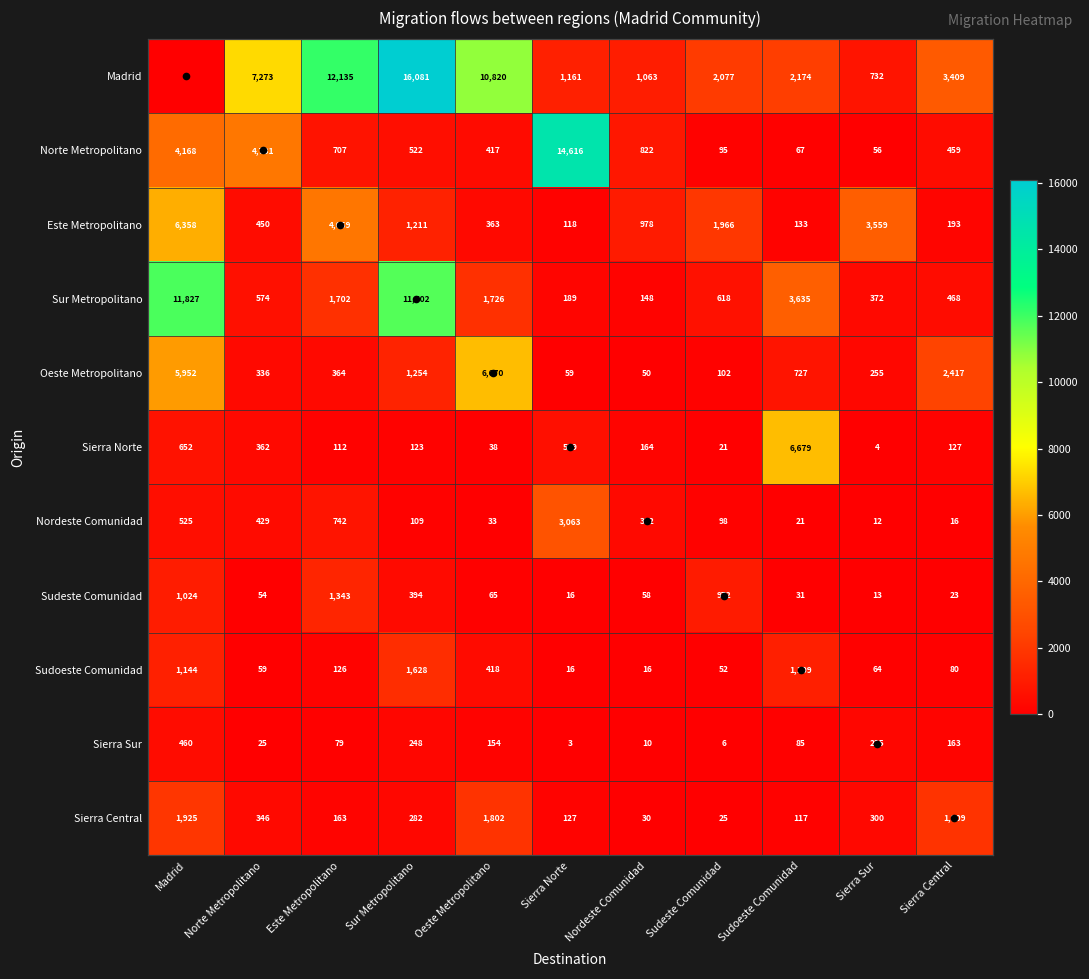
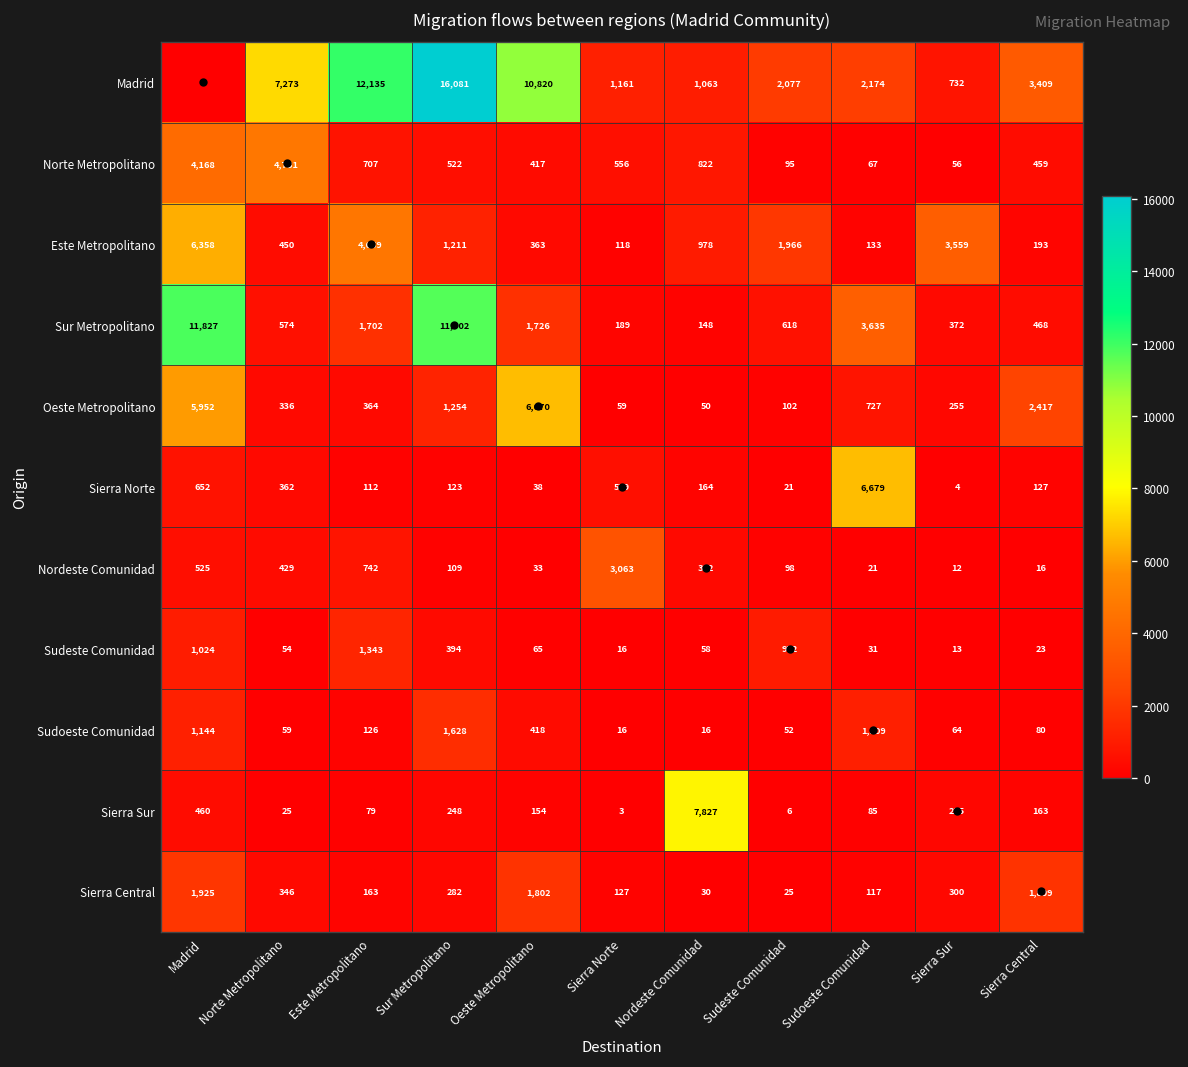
  {
    "Madrid": {
      "Norte Metropolitano": "7,273",
      "Este Metropolitano": "12,135",
      "Sur Metropolitano": "16,081",
      "Oeste Metropolitano": "10,820",
      "Sierra Norte": "1,161",
      "Nordeste Comunidad": "1,063",
      "Sudeste Comunidad": "2,077",
      "Sudoeste Comunidad": "2,174",
      "Sierra Sur": "732",
      "Sierra Central": "3,409"
    },
    "Norte Metropolitano": {
      "Madrid": "4,168",
      "Este Metropolitano": "707",
      "Sur Metropolitano": "522",
      "Oeste Metropolitano": "417",
-     "Sierra Norte": "14,616",
+     "Sierra Norte": "556",
      "Nordeste Comunidad": "822",
      "Sudeste Comunidad": "95",
      "Sudoeste Comunidad": "67",
      "Sierra Sur": "56",
      "Sierra Central": "459"
    },
    "Este Metropolitano": {
      "Madrid": "6,358",
      "Norte Metropolitano": "450",
      "Sur Metropolitano": "1,211",
      "Oeste Metropolitano": "363",
      "Sierra Norte": "118",
      "Nordeste Comunidad": "978",
      "Sudeste Comunidad": "1,966",
      "Sudoeste Comunidad": "133",
      "Sierra Sur": "3,559",
      "Sierra Central": "193"
    },
    "Sur Metropolitano": {
      "Madrid": "11,827",
      "Norte Metropolitano": "574",
      "Este Metropolitano": "1,702",
      "Oeste Metropolitano": "1,726",
      "Sierra Norte": "189",
      "Nordeste Comunidad": "148",
      "Sudeste Comunidad": "618",
      "Sudoeste Comunidad": "3,635",
      "Sierra Sur": "372",
      "Sierra Central": "468"
    },
    "Oeste Metropolitano": {
      "Madrid": "5,952",
      "Norte Metropolitano": "336",
      "Este Metropolitano": "364",
      "Sur Metropolitano": "1,254",
      "Sierra Norte": "59",
      "Nordeste Comunidad": "50",
      "Sudeste Comunidad": "102",
      "Sudoeste Comunidad": "727",
      "Sierra Sur": "255",
      "Sierra Central": "2,417"
    },
    "Sierra Norte": {
      "Madrid": "652",
      "Norte Metropolitano": "362",
      "Este Metropolitano": "112",
      "Sur Metropolitano": "123",
      "Oeste Metropolitano": "38",
      "Nordeste Comunidad": "164",
      "Sudeste Comunidad": "21",
      "Sudoeste Comunidad": "6,679",
      "Sierra Sur": "4",
      "Sierra Central": "127"
    },
    "Nordeste Comunidad": {
      "Madrid": "525",
      "Norte Metropolitano": "429",
      "Este Metropolitano": "742",
      "Sur Metropolitano": "109",
      "Oeste Metropolitano": "33",
      "Sierra Norte": "3,063",
      "Sudeste Comunidad": "98",
      "Sudoeste Comunidad": "21",
      "Sierra Sur": "12",
      "Sierra Central": "16"
    },
    "Sudeste Comunidad": {
      "Madrid": "1,024",
      "Norte Metropolitano": "54",
      "Este Metropolitano": "1,343",
      "Sur Metropolitano": "394",
      "Oeste Metropolitano": "65",
      "Sierra Norte": "16",
      "Nordeste Comunidad": "58",
      "Sudoeste Comunidad": "31",
      "Sierra Sur": "13",
      "Sierra Central": "23"
    },
    "Sudoeste Comunidad": {
      "Madrid": "1,144",
      "Norte Metropolitano": "59",
      "Este Metropolitano": "126",
      "Sur Metropolitano": "1,628",
      "Oeste Metropolitano": "418",
      "Sierra Norte": "16",
      "Nordeste Comunidad": "16",
      "Sudeste Comunidad": "52",
      "Sierra Sur": "64",
      "Sierra Central": "80"
    },
    "Sierra Sur": {
      "Madrid": "460",
      "Norte Metropolitano": "25",
      "Este Metropolitano": "79",
      "Sur Metropolitano": "248",
      "Oeste Metropolitano": "154",
      "Sierra Norte": "3",
-     "Nordeste Comunidad": "10",
+     "Nordeste Comunidad": "7,827",
      "Sudeste Comunidad": "6",
      "Sudoeste Comunidad": "85",
      "Sierra Central": "163"
    },
    "Sierra Central": {
      "Madrid": "1,925",
      "Norte Metropolitano": "346",
      "Este Metropolitano": "163",
      "Sur Metropolitano": "282",
      "Oeste Metropolitano": "1,802",
      "Sierra Norte": "127",
      "Nordeste Comunidad": "30",
      "Sudeste Comunidad": "25",
      "Sudoeste Comunidad": "117",
      "Sierra Sur": "300"
    }
  }
